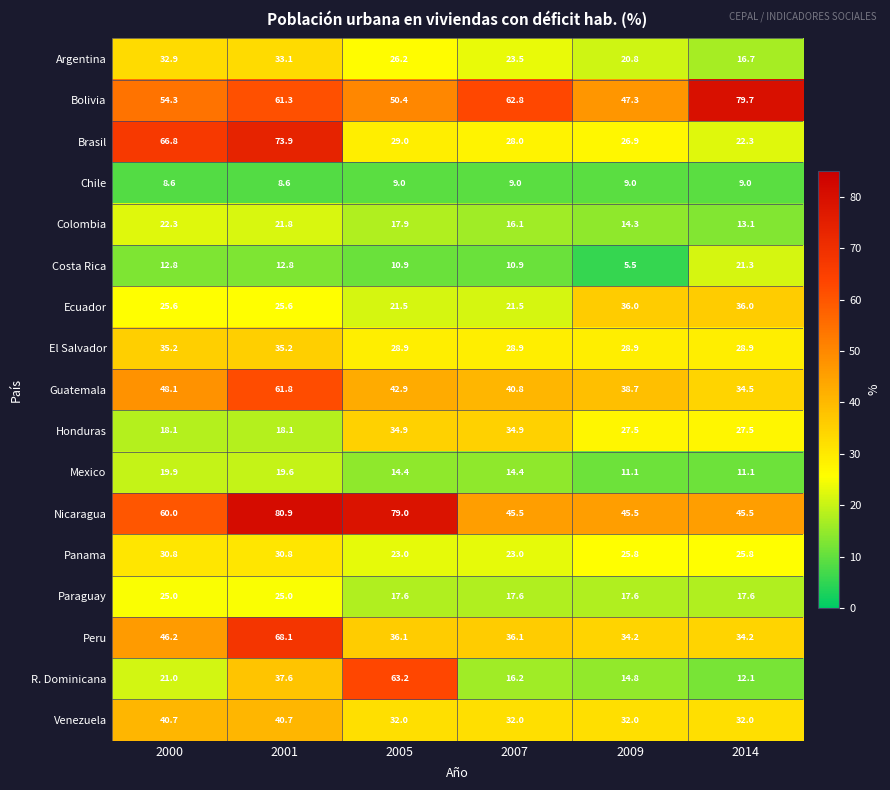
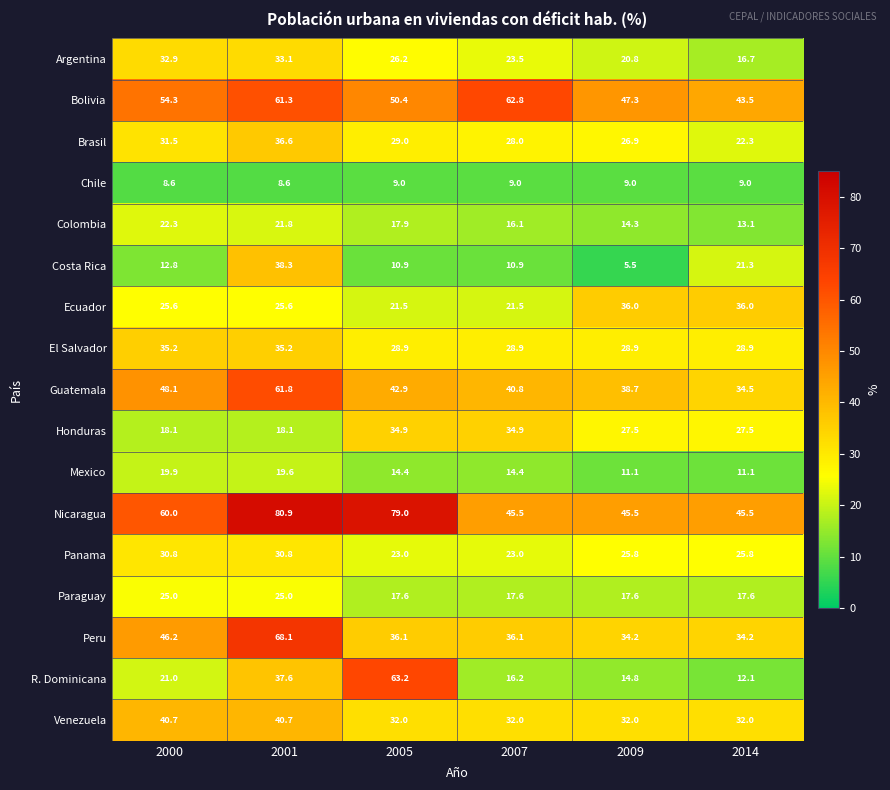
  {
    "Argentina": {
      "2000": 32.9,
      "2001": 33.1,
      "2005": 26.2,
      "2007": 23.5,
      "2009": 20.8,
      "2014": 16.7
    },
    "Bolivia": {
      "2000": 54.3,
      "2001": 61.3,
      "2005": 50.4,
      "2007": 62.8,
      "2009": 47.3,
-     "2014": 79.7
+     "2014": 43.5
    },
    "Brasil": {
-     "2000": 66.8,
-     "2001": 73.9,
+     "2000": 31.5,
+     "2001": 36.6,
      "2005": 29.0,
      "2007": 28.0,
      "2009": 26.9,
      "2014": 22.3
    },
    "Chile": {
      "2000": 8.6,
      "2001": 8.6,
      "2005": 9.0,
      "2007": 9.0,
      "2009": 9.0,
      "2014": 9.0
    },
    "Colombia": {
      "2000": 22.3,
      "2001": 21.8,
      "2005": 17.9,
      "2007": 16.1,
      "2009": 14.3,
      "2014": 13.1
    },
    "Costa Rica": {
      "2000": 12.8,
-     "2001": 12.8,
+     "2001": 38.3,
      "2005": 10.9,
      "2007": 10.9,
      "2009": 5.5,
      "2014": 21.3
    },
    "Ecuador": {
      "2000": 25.6,
      "2001": 25.6,
      "2005": 21.5,
      "2007": 21.5,
      "2009": 36.0,
      "2014": 36.0
    },
    "El Salvador": {
      "2000": 35.2,
      "2001": 35.2,
      "2005": 28.9,
      "2007": 28.9,
      "2009": 28.9,
      "2014": 28.9
    },
    "Guatemala": {
      "2000": 48.1,
      "2001": 61.8,
      "2005": 42.9,
      "2007": 40.8,
      "2009": 38.7,
      "2014": 34.5
    },
    "Honduras": {
      "2000": 18.1,
      "2001": 18.1,
      "2005": 34.9,
      "2007": 34.9,
      "2009": 27.5,
      "2014": 27.5
    },
    "Mexico": {
      "2000": 19.9,
      "2001": 19.6,
      "2005": 14.4,
      "2007": 14.4,
      "2009": 11.1,
      "2014": 11.1
    },
    "Nicaragua": {
      "2000": 60.0,
      "2001": 80.9,
      "2005": 79.0,
      "2007": 45.5,
      "2009": 45.5,
      "2014": 45.5
    },
    "Panama": {
      "2000": 30.8,
      "2001": 30.8,
      "2005": 23.0,
      "2007": 23.0,
      "2009": 25.8,
      "2014": 25.8
    },
    "Paraguay": {
      "2000": 25.0,
      "2001": 25.0,
      "2005": 17.6,
      "2007": 17.6,
      "2009": 17.6,
      "2014": 17.6
    },
    "Peru": {
      "2000": 46.2,
      "2001": 68.1,
      "2005": 36.1,
      "2007": 36.1,
      "2009": 34.2,
      "2014": 34.2
    },
    "R. Dominicana": {
      "2000": 21.0,
      "2001": 37.6,
      "2005": 63.2,
      "2007": 16.2,
      "2009": 14.8,
      "2014": 12.1
    },
    "Venezuela": {
      "2000": 40.7,
      "2001": 40.7,
      "2005": 32.0,
      "2007": 32.0,
      "2009": 32.0,
      "2014": 32.0
    }
  }
